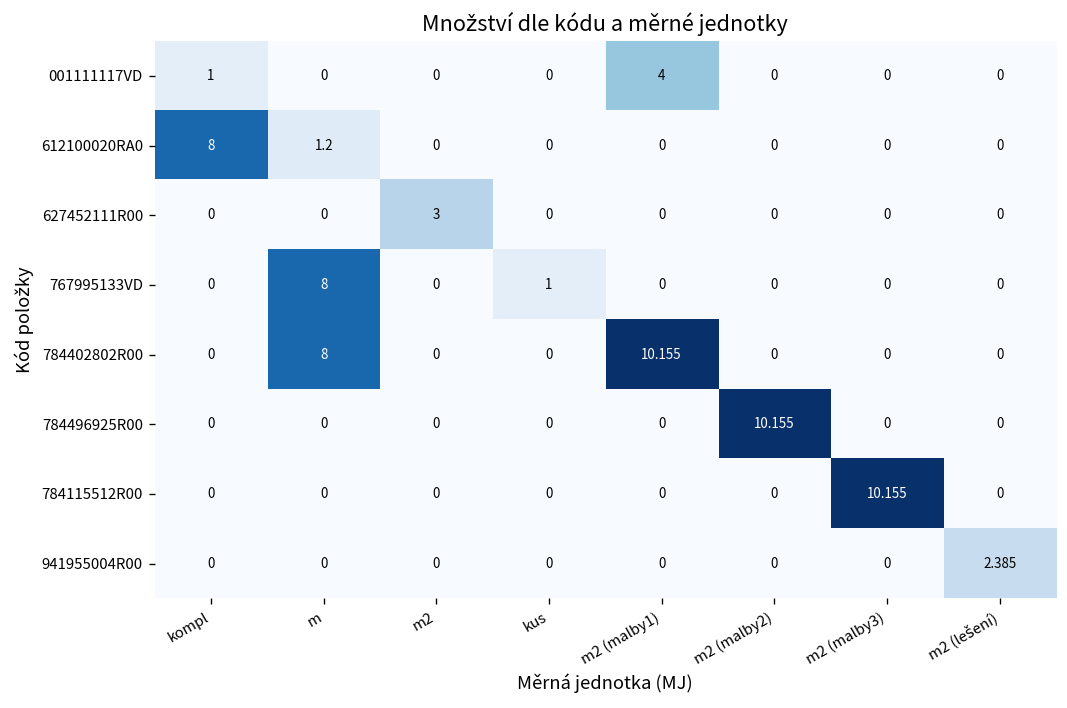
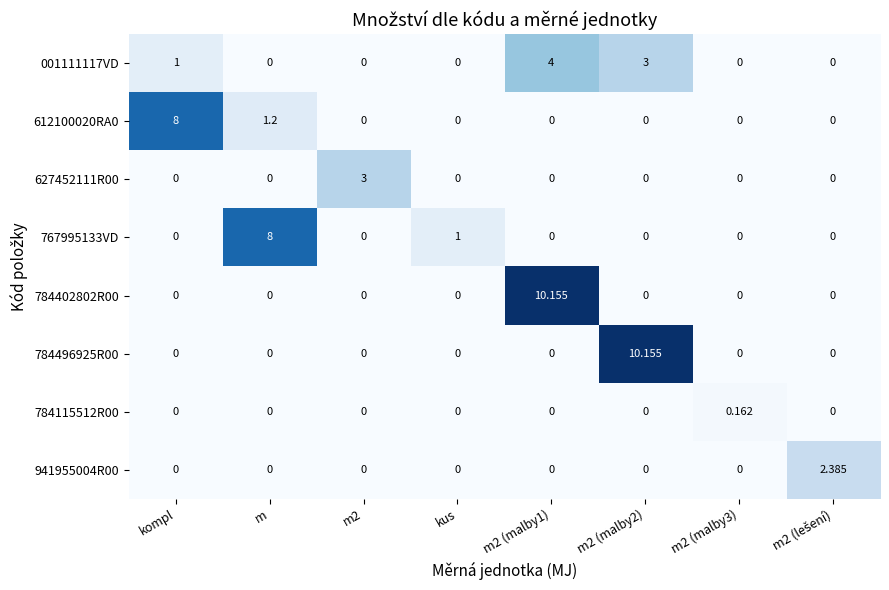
  {
    "001111117VD": {
      "kompl": 1,
      "m": 0,
      "m2": 0,
      "kus": 0,
      "m2 (malby1)": 4,
-     "m2 (malby2)": 0,
+     "m2 (malby2)": 3,
      "m2 (malby3)": 0,
      "m2 (lešení)": 0
    },
    "612100020RA0": {
      "kompl": 8,
      "m": 1.2,
      "m2": 0,
      "kus": 0,
      "m2 (malby1)": 0,
      "m2 (malby2)": 0,
      "m2 (malby3)": 0,
      "m2 (lešení)": 0
    },
    "627452111R00": {
      "kompl": 0,
      "m": 0,
      "m2": 3,
      "kus": 0,
      "m2 (malby1)": 0,
      "m2 (malby2)": 0,
      "m2 (malby3)": 0,
      "m2 (lešení)": 0
    },
    "767995133VD": {
      "kompl": 0,
      "m": 8,
      "m2": 0,
      "kus": 1,
      "m2 (malby1)": 0,
      "m2 (malby2)": 0,
      "m2 (malby3)": 0,
      "m2 (lešení)": 0
    },
    "784402802R00": {
      "kompl": 0,
-     "m": 8,
+     "m": 0,
      "m2": 0,
      "kus": 0,
      "m2 (malby1)": 10.155,
      "m2 (malby2)": 0,
      "m2 (malby3)": 0,
      "m2 (lešení)": 0
    },
    "784496925R00": {
      "kompl": 0,
      "m": 0,
      "m2": 0,
      "kus": 0,
      "m2 (malby1)": 0,
      "m2 (malby2)": 10.155,
      "m2 (malby3)": 0,
      "m2 (lešení)": 0
    },
    "784115512R00": {
      "kompl": 0,
      "m": 0,
      "m2": 0,
      "kus": 0,
      "m2 (malby1)": 0,
      "m2 (malby2)": 0,
-     "m2 (malby3)": 10.155,
+     "m2 (malby3)": 0.162,
      "m2 (lešení)": 0
    },
    "941955004R00": {
      "kompl": 0,
      "m": 0,
      "m2": 0,
      "kus": 0,
      "m2 (malby1)": 0,
      "m2 (malby2)": 0,
      "m2 (malby3)": 0,
      "m2 (lešení)": 2.385
    }
  }
